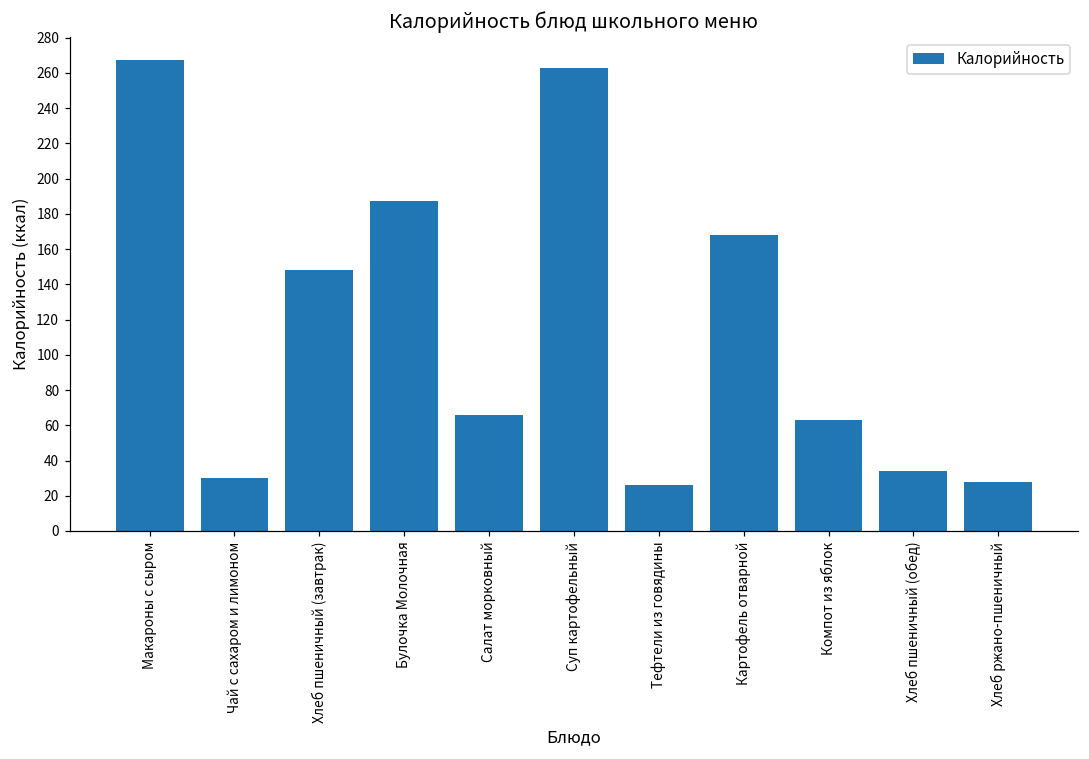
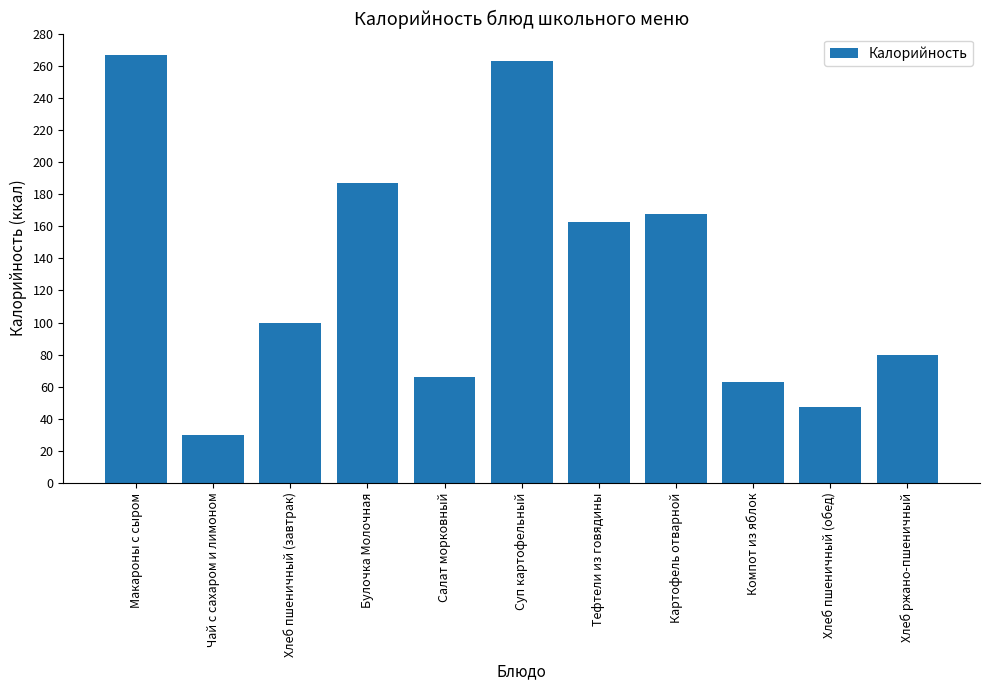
  {
    "Макароны с сыром": 267,
    "Чай с сахаром и лимоном": 30,
-   "Хлеб пшеничный (завтрак)": 148,
+   "Хлеб пшеничный (завтрак)": 100,
    "Булочка Молочная": 187,
    "Салат морковный": 66,
    "Суп картофельный": 263,
-   "Тефтели из говядины": 26,
+   "Тефтели из говядины": 163,
    "Картофель отварной": 168,
    "Компот из яблок": 63,
-   "Хлеб пшеничный (обед)": 34,
-   "Хлеб ржано-пшеничный": 28
+   "Хлеб пшеничный (обед)": 47,
+   "Хлеб ржано-пшеничный": 80
  }
